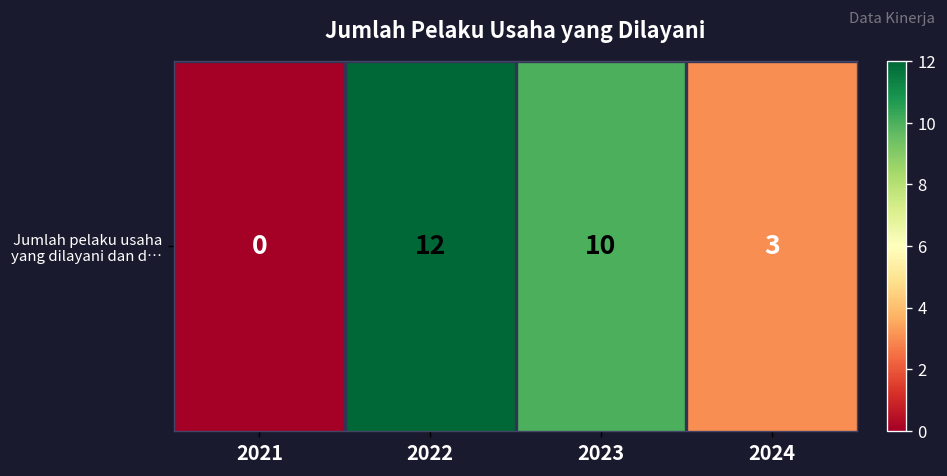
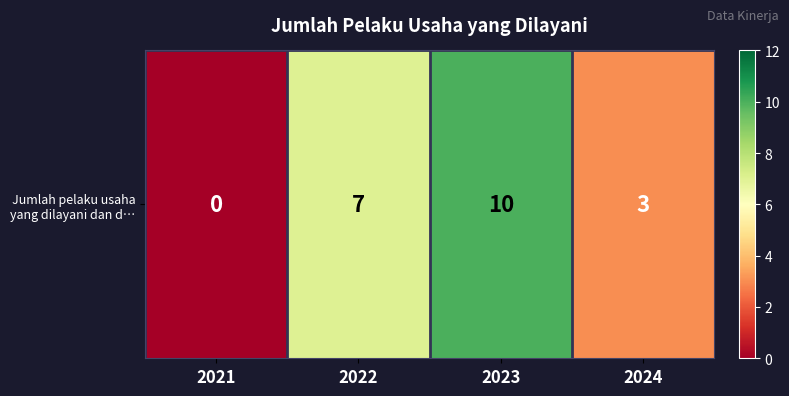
  {
    "Jumlah pelaku usaha yang dilayani dan d…": {
      "2021": 0,
-     "2022": 12,
+     "2022": 7,
      "2023": 10,
      "2024": 3
    }
  }
